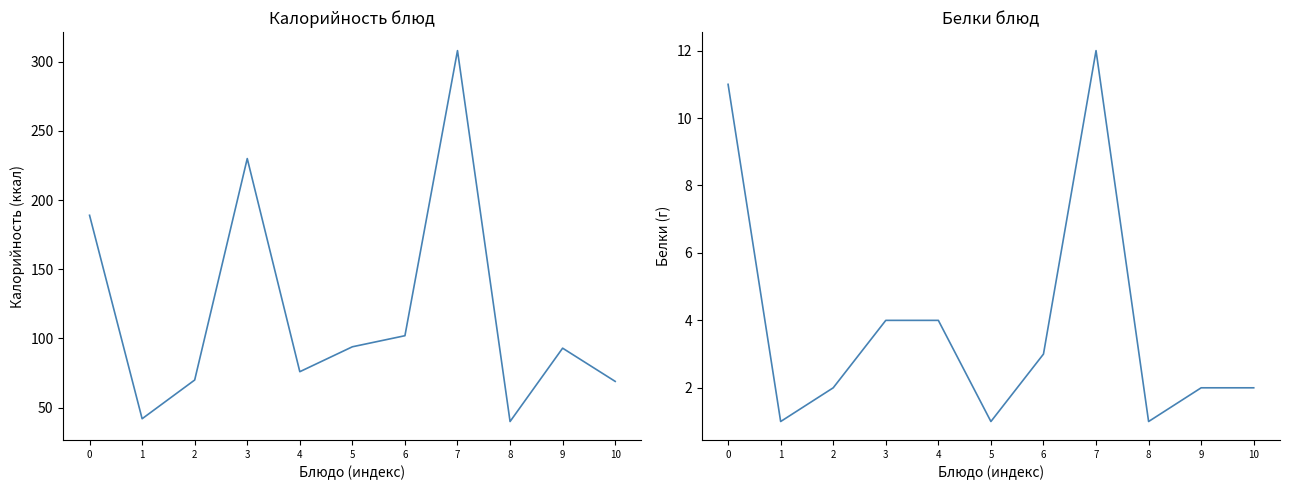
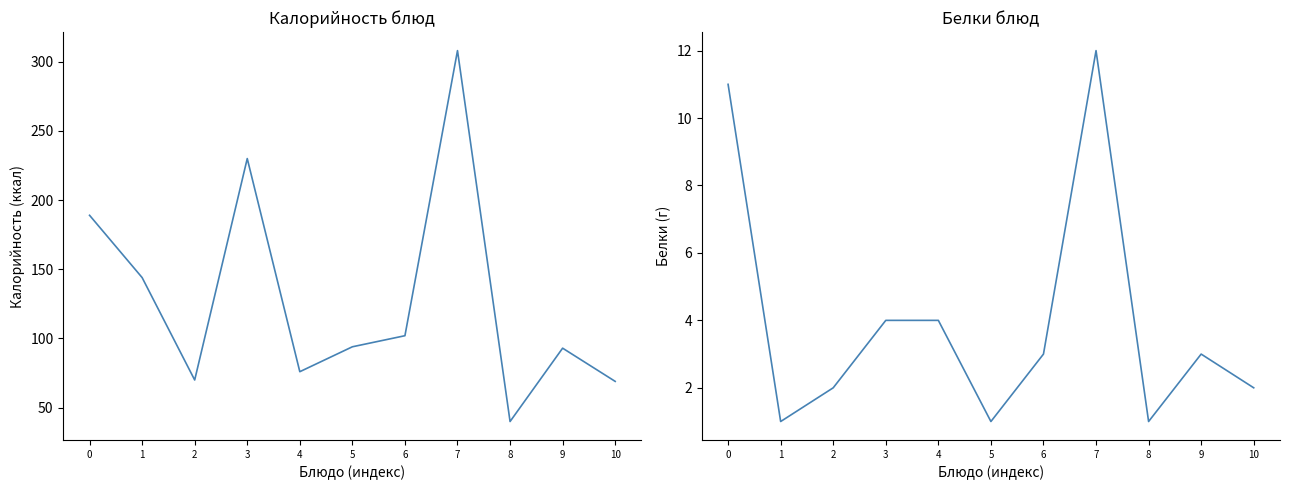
  {
    "Калорийность блюд": {
      "0": 189,
-     "1": 42,
+     "1": 144,
      "2": 70,
      "3": 230,
      "4": 76,
      "5": 94,
      "6": 102,
      "7": 308,
      "8": 40,
      "9": 93,
      "10": 69
    },
    "Белки блюд": {
      "0": 11,
      "1": 1,
      "2": 2,
      "3": 4,
      "4": 4,
      "5": 1,
      "6": 3,
      "7": 12,
      "8": 1,
-     "9": 2,
+     "9": 3,
      "10": 2
    }
  }
